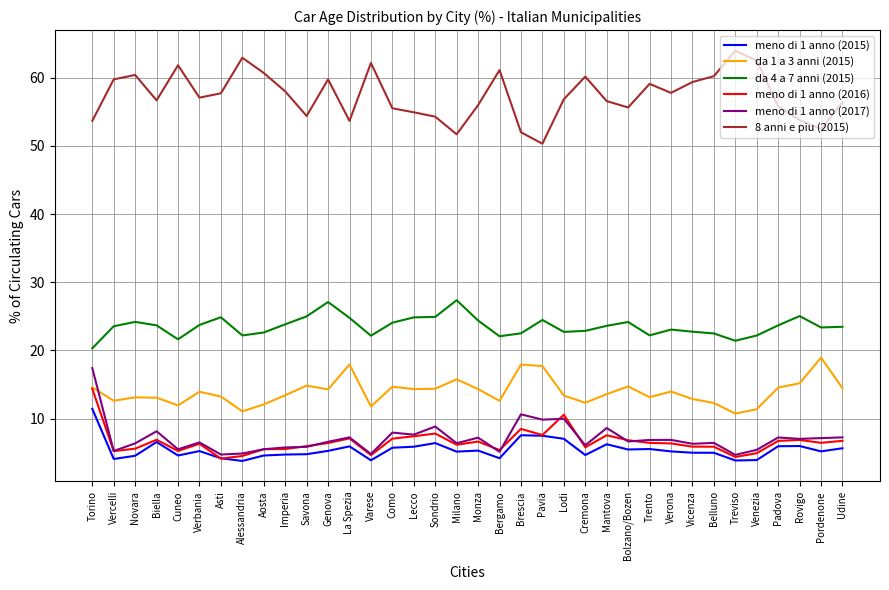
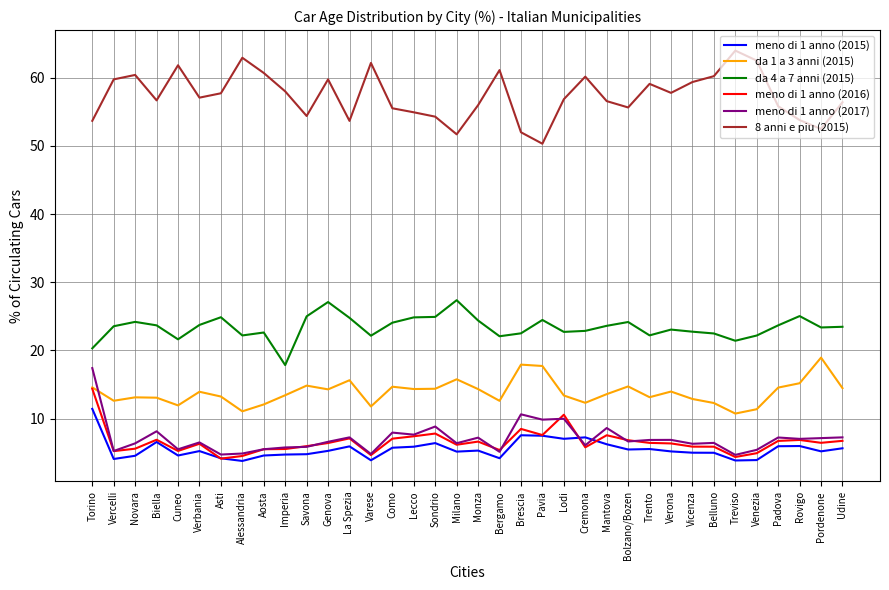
  {
    "meno di 1 anno (2015)": {
      "Torino": 11,
      "Vercelli": 4,
      "Novara": 5,
      "Cuneo": 5,
      "Verbania": 5,
      "Alessandria": 4,
      "Aosta": 5,
      "Imperia": 5,
      "Savona": 5,
      "Genova": 5,
      "La Spezia": 6,
      "Varese": 4,
      "Como": 6,
      "Lecco": 6,
      "Sondrio": 6,
      "Milano": 5,
      "Monza": 5,
      "Bergamo": 4,
      "Brescia": 8,
      "Lodi": 7,
-     "Cremona": 5,
+     "Cremona": 7,
      "Mantova": 6,
      "Bolzano/Bozen": 5,
      "Trento": 6,
      "Verona": 5,
      "Vicenza": 5,
      "Belluno": 5,
      "Treviso": 4,
      "Venezia": 4,
      "Padova": 6,
      "Rovigo": 6,
      "Pordenone": 5,
      "Udine": 6
    },
    "da 1 a 3 anni (2015)": {
      "Vercelli": 13,
      "Novara": 13,
      "Biella": 13,
      "Cuneo": 12,
      "Verbania": 14,
      "Asti": 13,
      "Alessandria": 11,
      "Aosta": 12,
      "Imperia": 13,
      "Savona": 15,
      "Genova": 14,
-     "La Spezia": 18,
+     "La Spezia": 16,
      "Varese": 12,
      "Como": 15,
      "Lecco": 14,
      "Sondrio": 14,
      "Milano": 16,
      "Monza": 14,
      "Bergamo": 13,
      "Brescia": 18,
      "Pavia": 18,
      "Lodi": 13,
      "Cremona": 12,
      "Mantova": 14,
      "Bolzano/Bozen": 15,
      "Trento": 13,
      "Verona": 14,
      "Vicenza": 13,
      "Belluno": 12,
      "Treviso": 11,
      "Venezia": 11,
      "Padova": 15,
      "Rovigo": 15,
      "Pordenone": 19,
      "Udine": 14
    },
    "da 4 a 7 anni (2015)": {
      "Torino": 20,
      "Vercelli": 24,
      "Novara": 24,
      "Biella": 24,
      "Cuneo": 22,
      "Verbania": 24,
      "Asti": 25,
      "Alessandria": 22,
      "Aosta": 23,
-     "Imperia": 24,
+     "Imperia": 18,
      "Savona": 25,
      "Genova": 27,
      "La Spezia": 25,
      "Varese": 22,
      "Como": 24,
      "Lecco": 25,
      "Sondrio": 25,
      "Milano": 27,
      "Monza": 24,
      "Bergamo": 22,
      "Brescia": 23,
      "Pavia": 24,
      "Lodi": 23,
      "Cremona": 23,
      "Mantova": 24,
      "Bolzano/Bozen": 24,
      "Trento": 22,
      "Verona": 23,
      "Vicenza": 23,
      "Belluno": 22,
      "Treviso": 21,
      "Venezia": 22,
      "Padova": 24,
      "Rovigo": 25,
      "Pordenone": 23,
      "Udine": 23
    },
    "meno di 1 anno (2016)": {
      "Novara": 6,
      "Como": 7,
      "Sondrio": 8,
      "Monza": 7,
      "Brescia": 8,
      "Lodi": 11,
      "Mantova": 8,
      "Trento": 6,
      "Verona": 6,
      "Vicenza": 6,
      "Belluno": 6,
      "Venezia": 5,
      "Padova": 7,
      "Pordenone": 6,
      "Udine": 7
    },
    "meno di 1 anno (2017)": {
      "Torino": 17,
      "Novara": 6,
      "Biella": 8,
      "Asti": 5,
      "Como": 8,
      "Sondrio": 9,
      "Monza": 7,
      "Brescia": 11,
      "Pavia": 10,
      "Lodi": 10,
      "Mantova": 9,
      "Trento": 7,
      "Verona": 7,
      "Vicenza": 6,
      "Belluno": 6,
      "Venezia": 5,
      "Padova": 7,
      "Pordenone": 7,
      "Udine": 7
    },
    "8 anni e piu (2015)": {
      "Torino": 54,
      "Vercelli": 60,
      "Novara": 60,
      "Biella": 57,
      "Cuneo": 62,
      "Verbania": 57,
      "Asti": 58,
      "Alessandria": 63,
      "Aosta": 61,
      "Imperia": 58,
      "Savona": 54,
      "Genova": 60,
      "La Spezia": 54,
      "Varese": 62,
      "Como": 56,
      "Lecco": 55,
      "Sondrio": 54,
      "Milano": 52,
      "Monza": 56,
      "Bergamo": 61,
      "Brescia": 52,
      "Pavia": 50,
      "Lodi": 57,
      "Cremona": 60,
      "Mantova": 57,
      "Bolzano/Bozen": 56,
      "Trento": 59,
      "Verona": 58,
      "Vicenza": 59,
      "Belluno": 60
    }
  }
